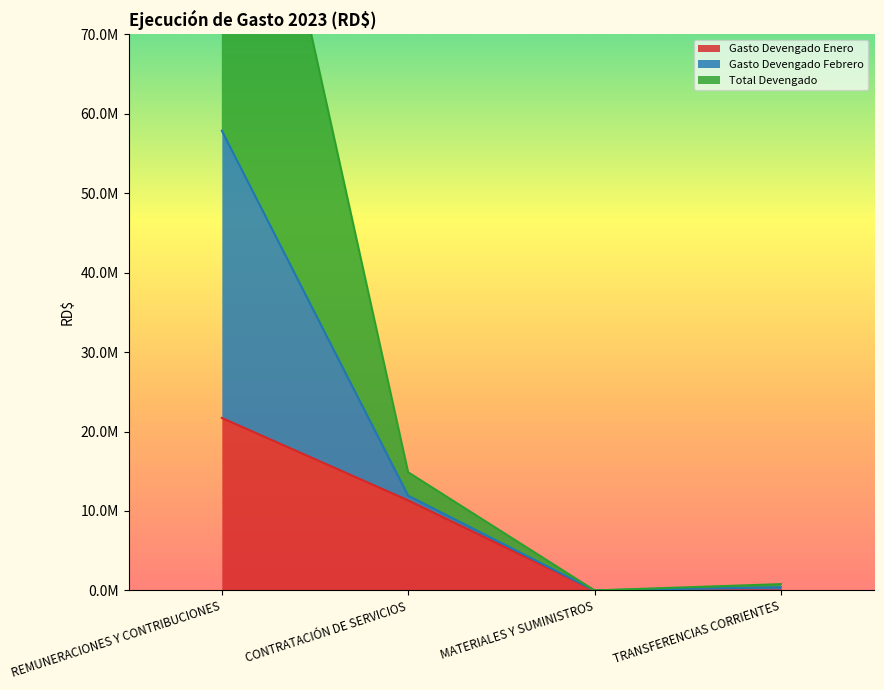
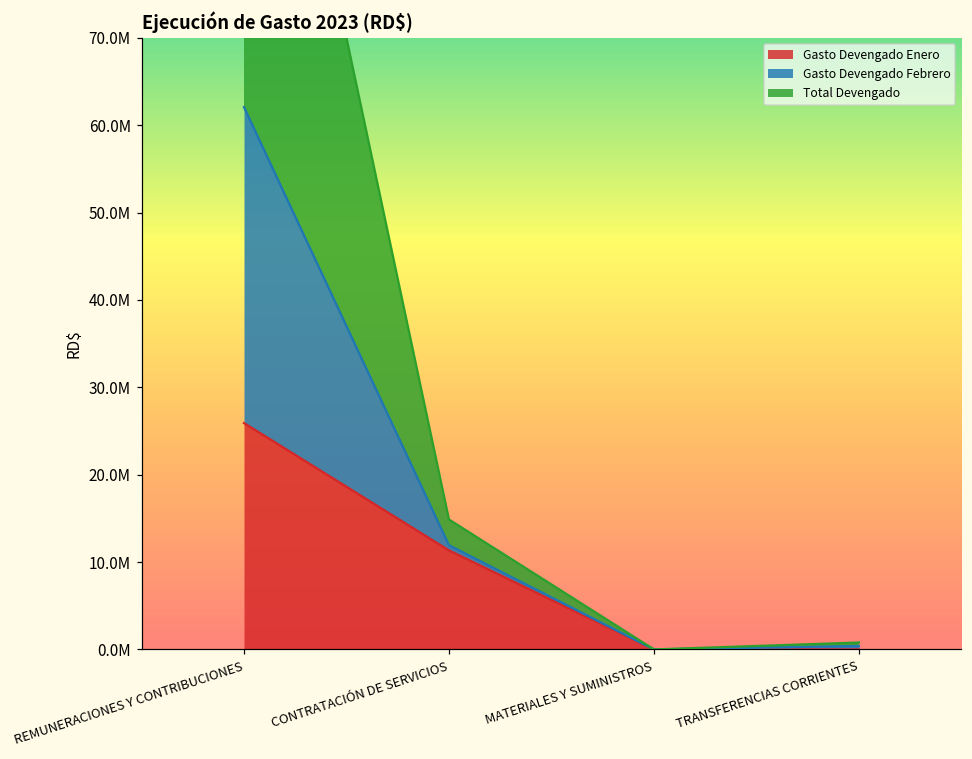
  {
    "Gasto Devengado Enero": {
-     "REMUNERACIONES Y CONTRIBUCIONES": 22000000,
+     "REMUNERACIONES Y CONTRIBUCIONES": 26000000,
      "CONTRATACIÓN DE SERVICIOS": 11000000,
      "TRANSFERENCIAS CORRIENTES": 0
    },
    "Gasto Devengado Febrero": {
      "REMUNERACIONES Y CONTRIBUCIONES": 36000000,
      "CONTRATACIÓN DE SERVICIOS": 1000000,
      "TRANSFERENCIAS CORRIENTES": 0
    },
    "Total Devengado": {
      "CONTRATACIÓN DE SERVICIOS": 3000000,
      "TRANSFERENCIAS CORRIENTES": 0
    }
  }
